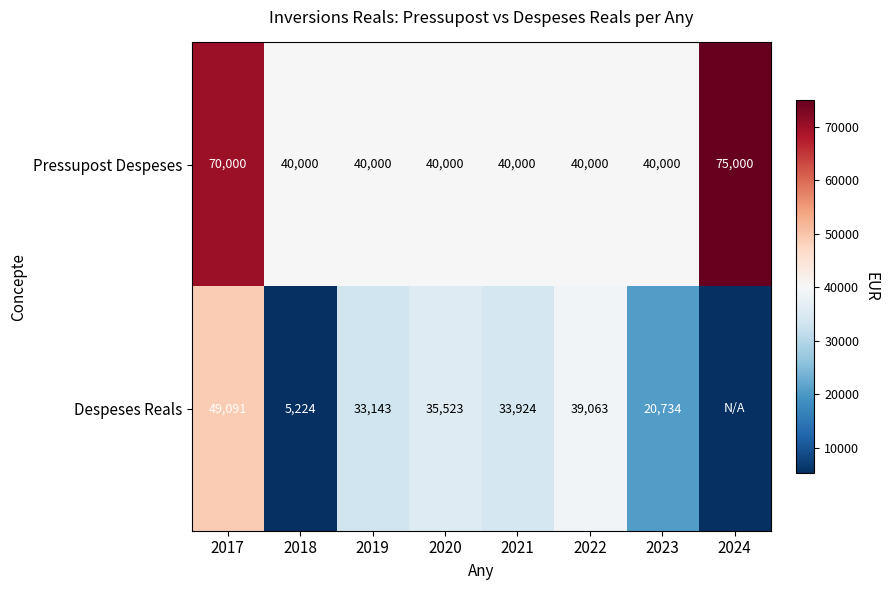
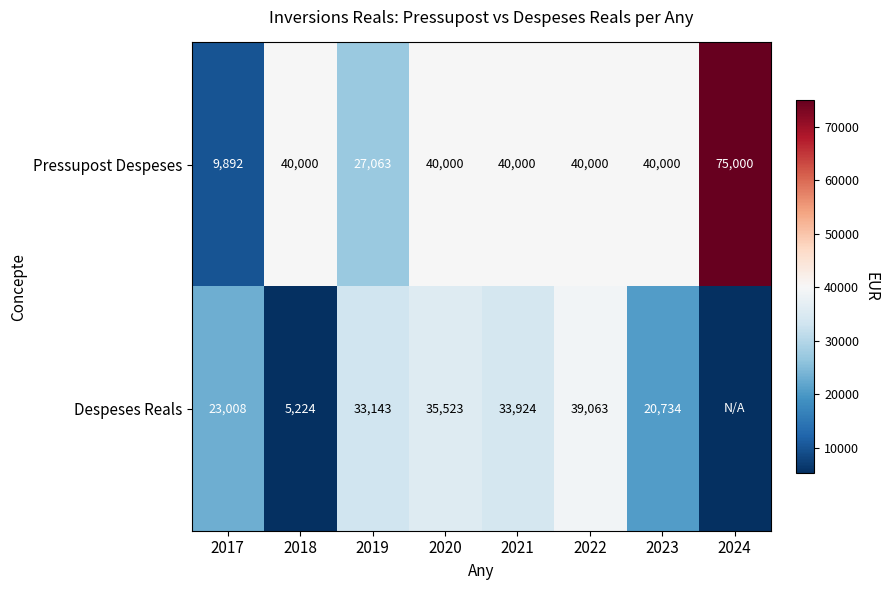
  {
    "Pressupost Despeses": {
-     "2017": "70,000",
+     "2017": "9,892",
      "2018": "40,000",
-     "2019": "40,000",
+     "2019": "27,063",
      "2020": "40,000",
      "2021": "40,000",
      "2022": "40,000",
      "2023": "40,000",
      "2024": "75,000"
    },
    "Despeses Reals": {
-     "2017": "49,091",
+     "2017": "23,008",
      "2018": "5,224",
      "2019": "33,143",
      "2020": "35,523",
      "2021": "33,924",
      "2022": "39,063",
      "2023": "20,734"
    }
  }
